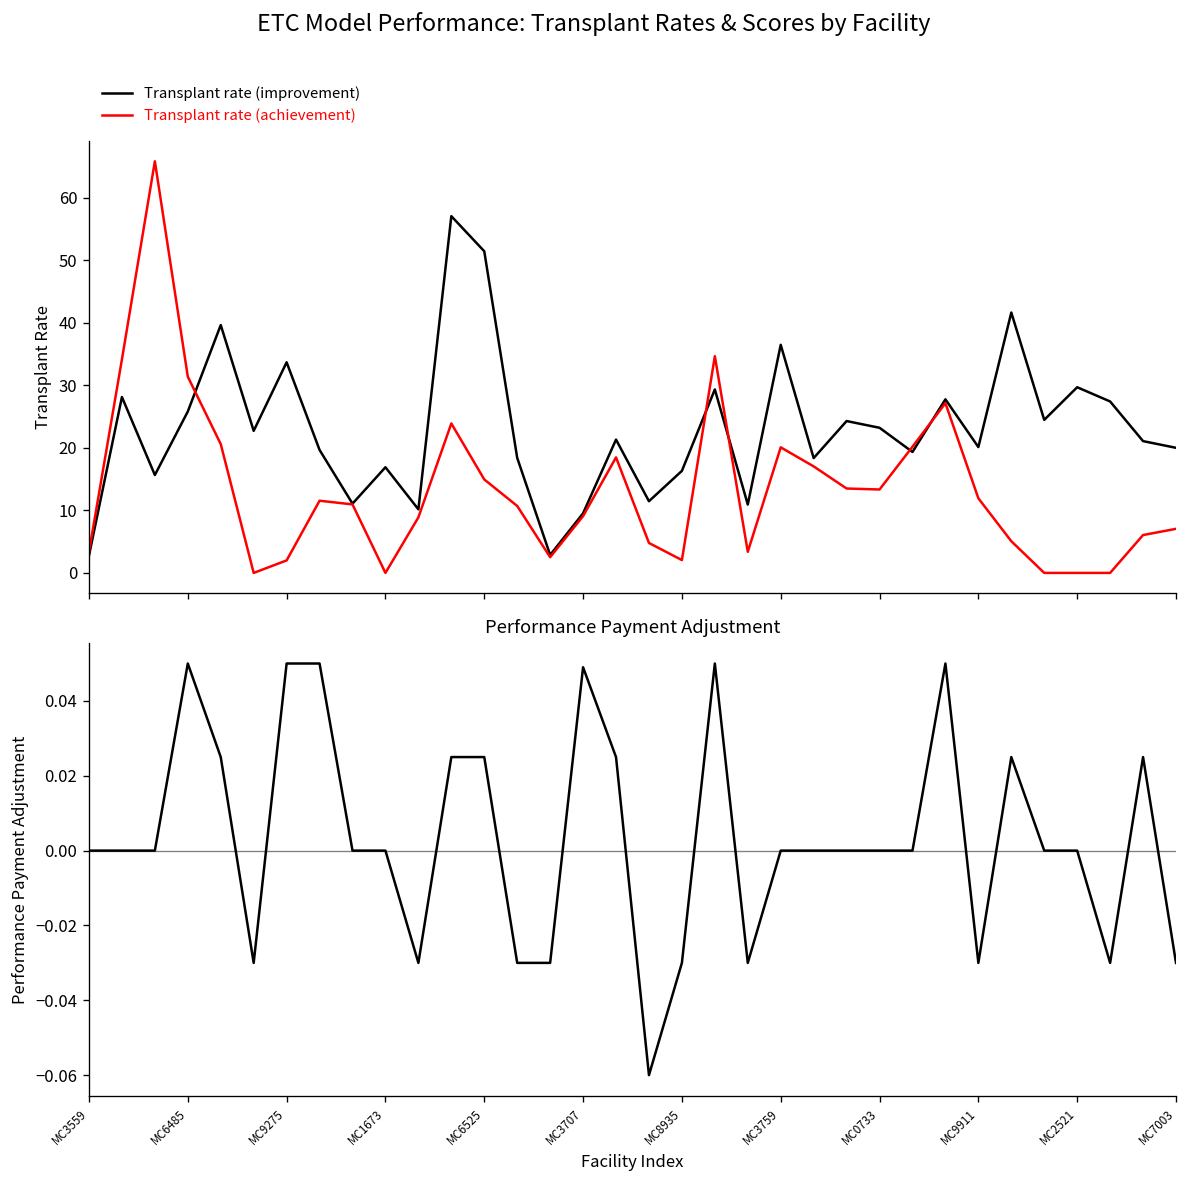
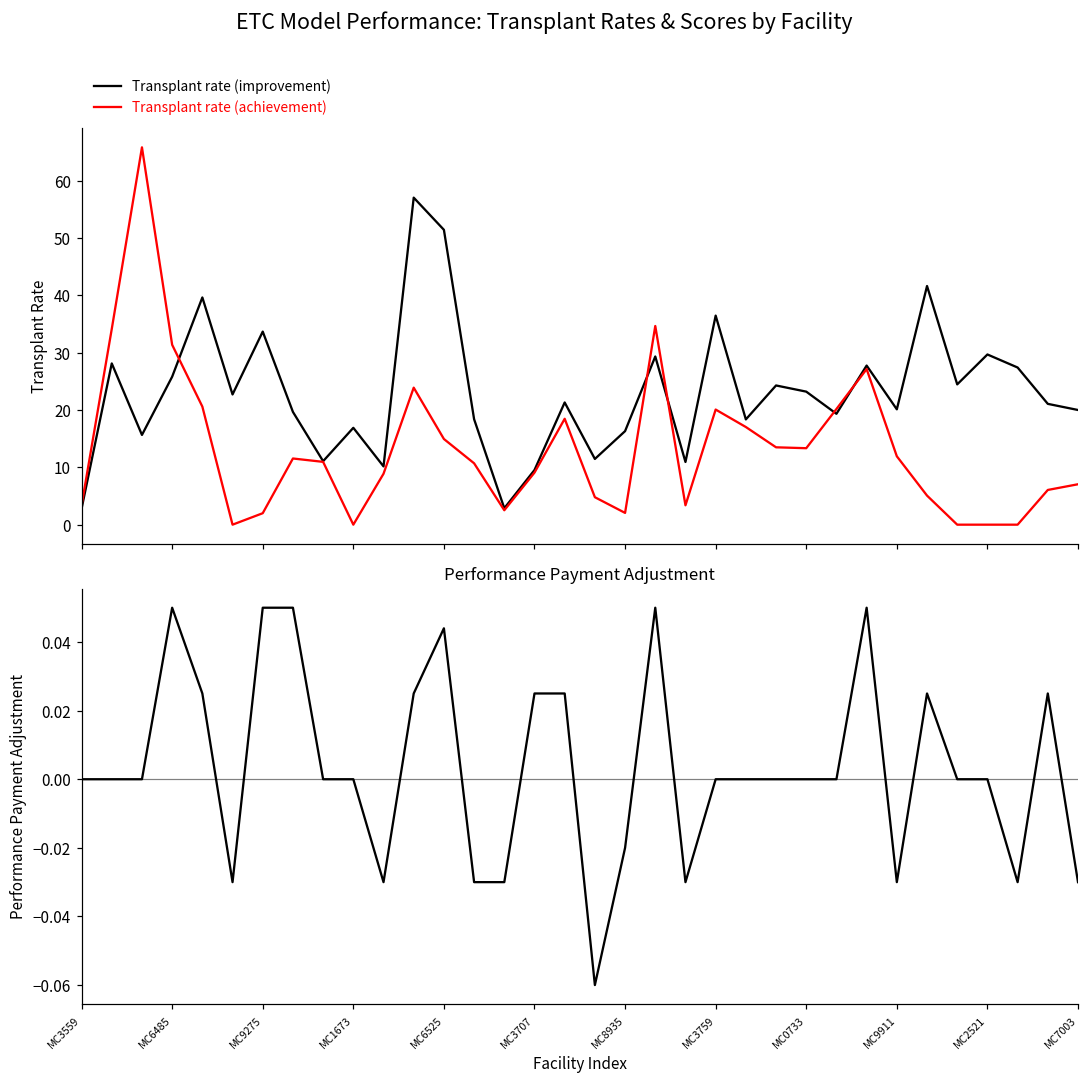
  {
    "Performance Payment Adjustment": {
      "MC3559": 0.000,
      "MC6485": 0.050,
      "MC9275": 0.050,
      "MC1673": 0.000,
-     "MC6525": 0.025,
-     "MC3707": 0.049,
-     "MC8935": -0.03,
+     "MC6525": 0.044,
+     "MC3707": 0.025,
+     "MC8935": -0.02,
      "MC3759": 0.000,
      "MC0733": 0.000,
      "MC9911": -0.030,
      "MC2521": 0.000,
      "MC7003": -0.030
    }
  }
